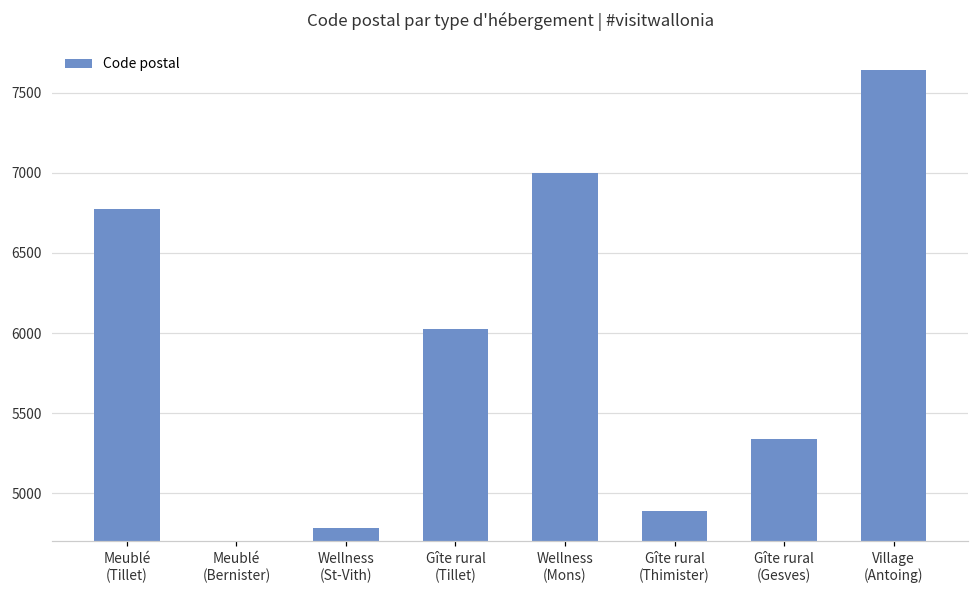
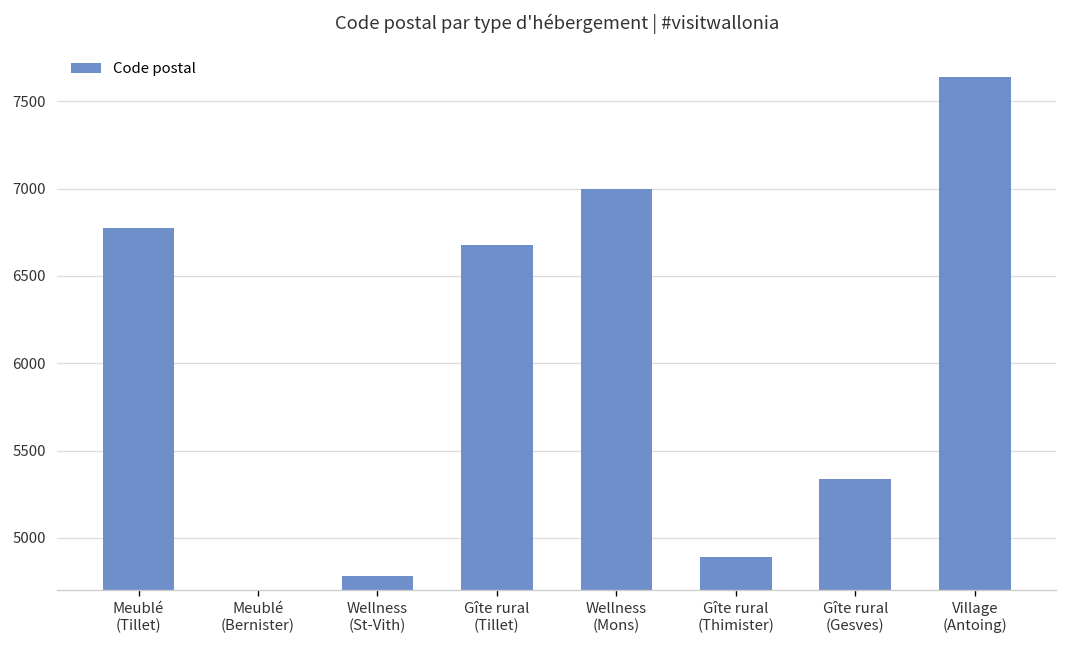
  {
    "Meublé (Tillet)": 6770,
    "Wellness (St-Vith)": 4780,
-   "Gîte rural (Tillet)": 6030,
+   "Gîte rural (Tillet)": 6680,
    "Wellness (Mons)": 7000,
    "Gîte rural (Thimister)": 4890,
    "Gîte rural (Gesves)": 5340,
    "Village (Antoing)": 7640
  }
